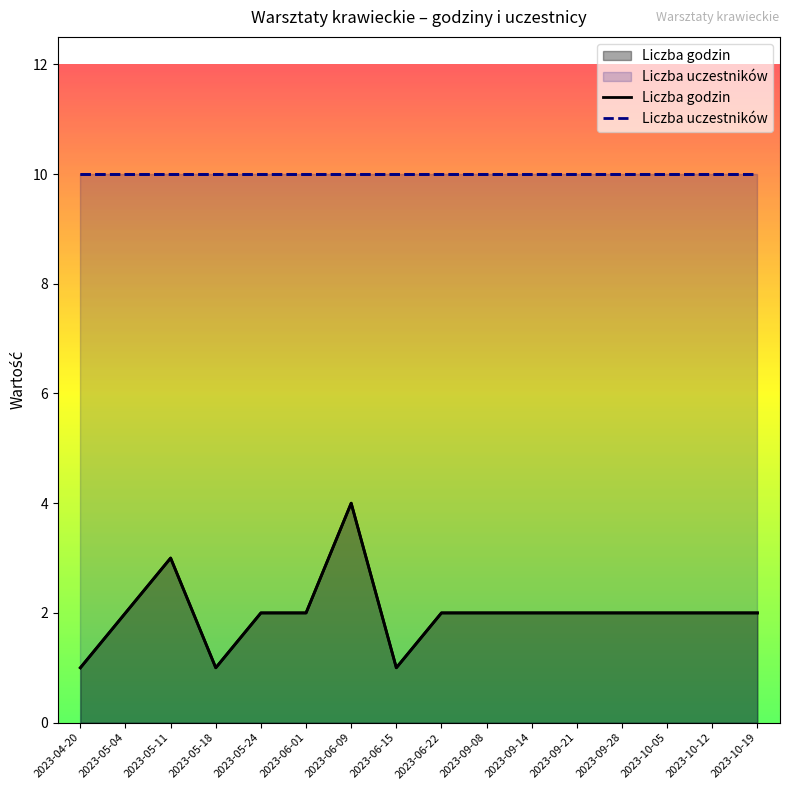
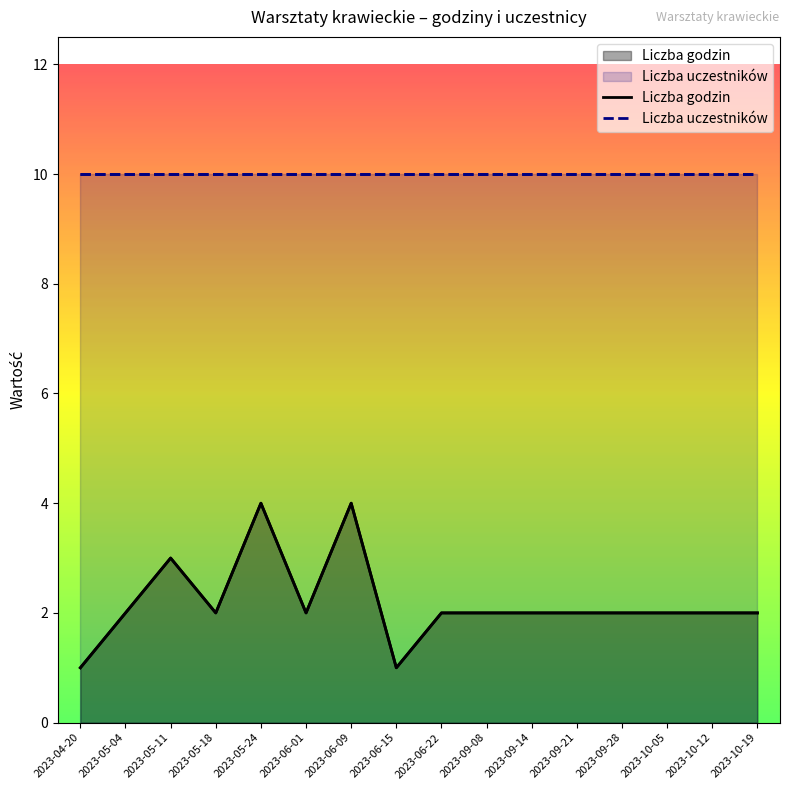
  {
    "Liczba godzin": {
      "2023-04-20": 1,
      "2023-05-04": 2,
      "2023-05-11": 3,
-     "2023-05-18": 1,
-     "2023-05-24": 2,
+     "2023-05-18": 2,
+     "2023-05-24": 4,
      "2023-06-01": 2,
      "2023-06-09": 4,
      "2023-06-15": 1,
      "2023-06-22": 2,
      "2023-09-08": 2,
      "2023-09-14": 2,
      "2023-09-21": 2,
      "2023-09-28": 2,
      "2023-10-05": 2,
      "2023-10-12": 2,
      "2023-10-19": 2
    },
    "Liczba uczestników": {
      "2023-04-20": 10,
      "2023-05-04": 10,
      "2023-05-11": 10,
      "2023-05-18": 10,
      "2023-05-24": 10,
      "2023-06-01": 10,
      "2023-06-09": 10,
      "2023-06-15": 10,
      "2023-06-22": 10,
      "2023-09-08": 10,
      "2023-09-14": 10,
      "2023-09-21": 10,
      "2023-09-28": 10,
      "2023-10-05": 10,
      "2023-10-12": 10,
      "2023-10-19": 10
    }
  }
